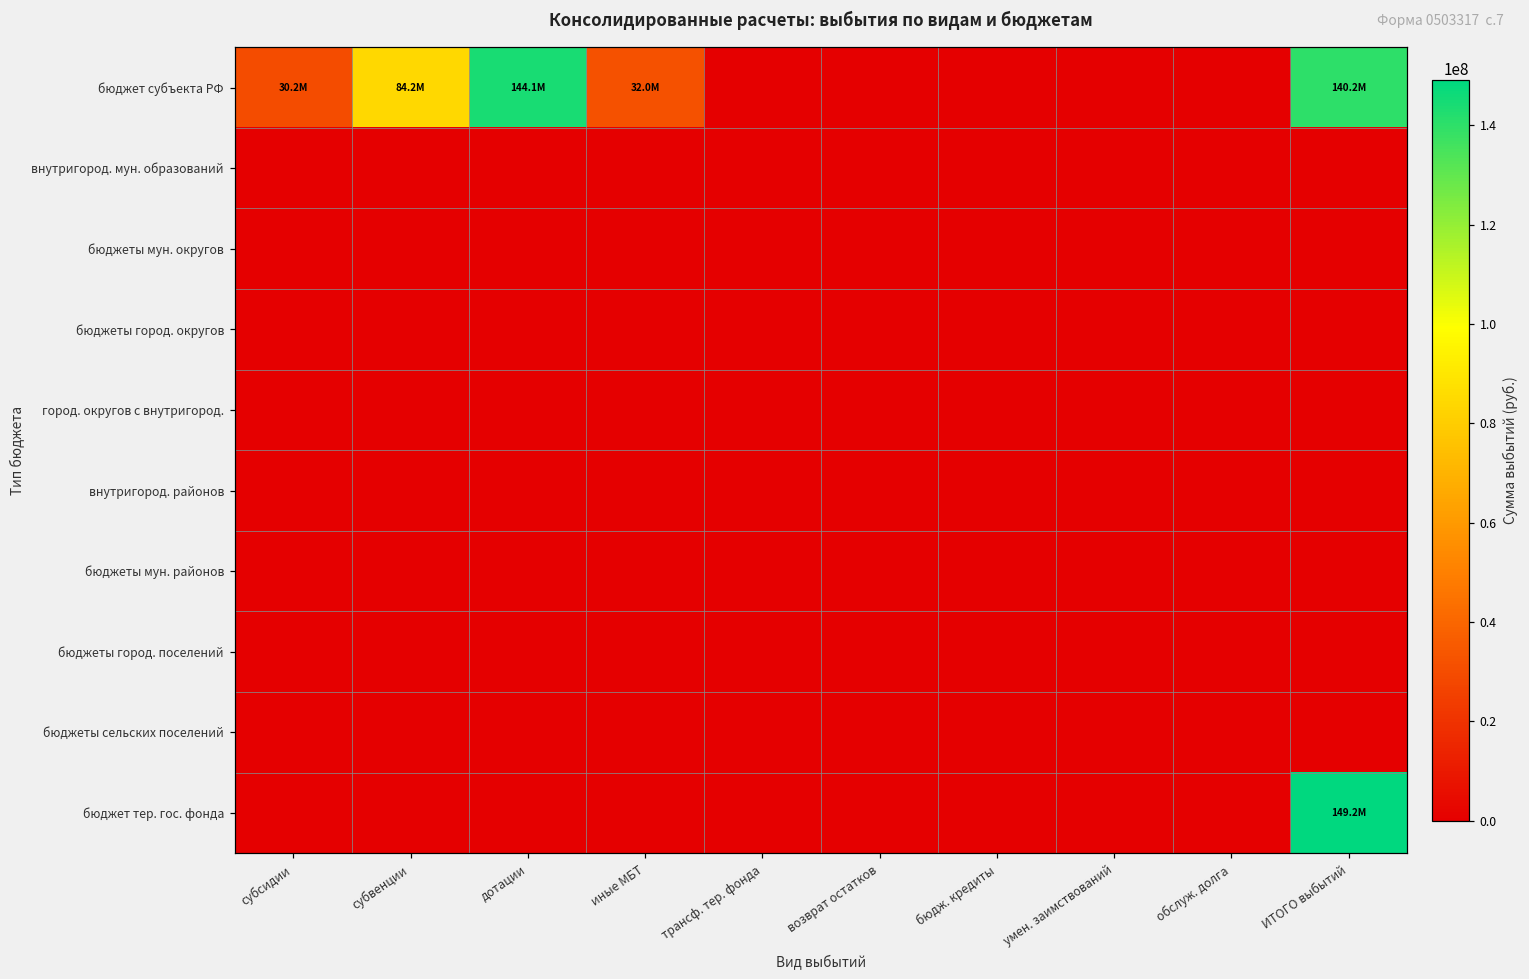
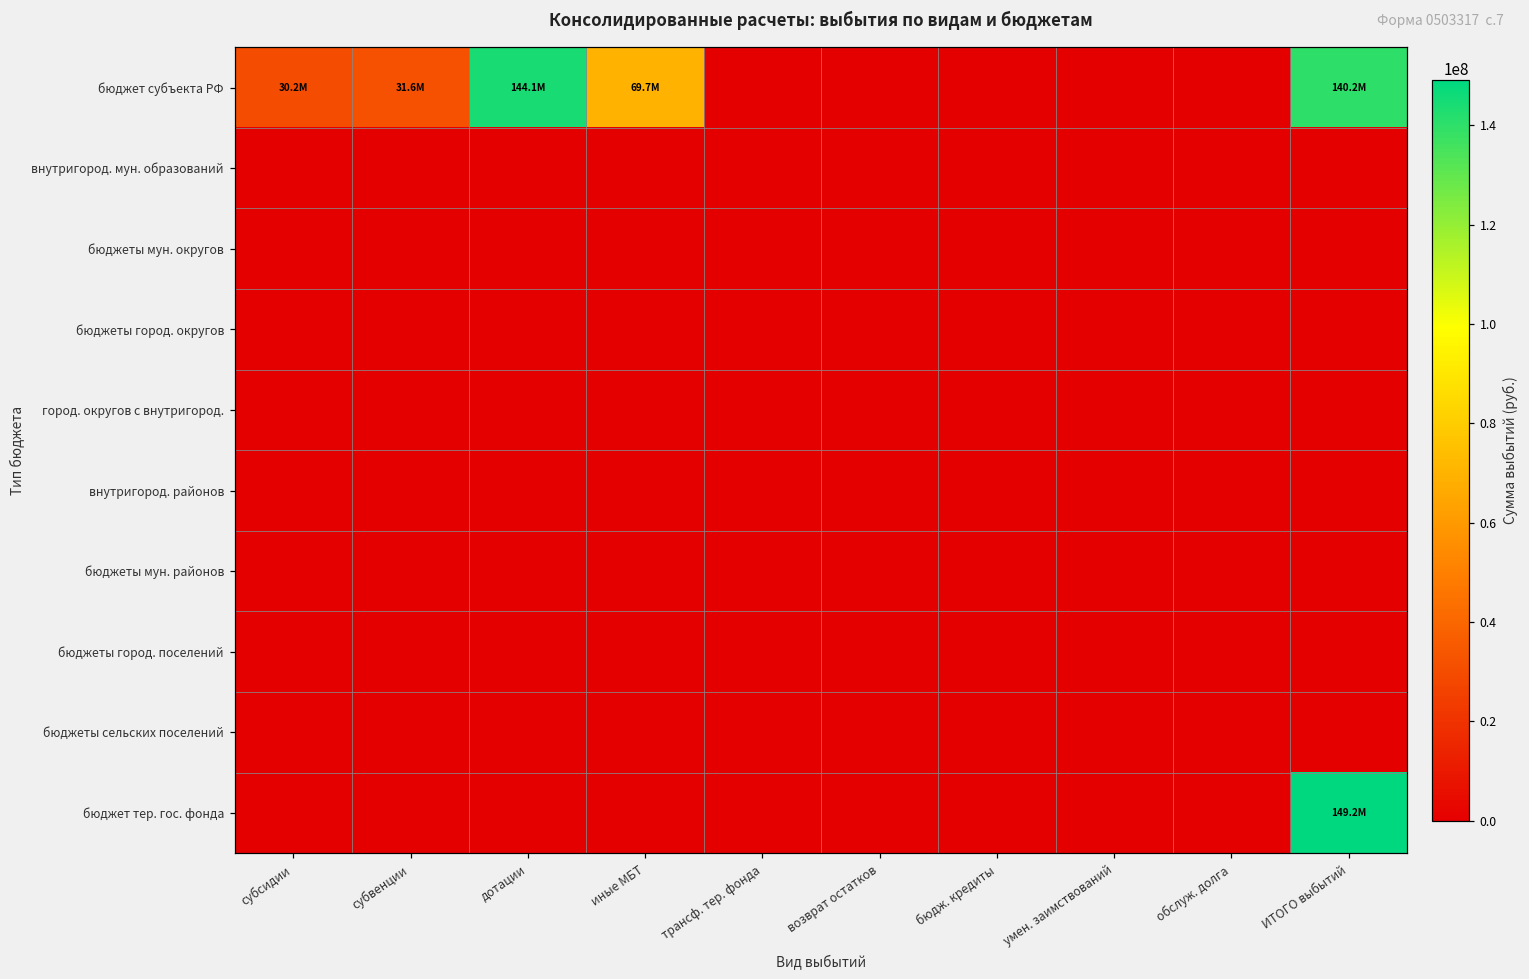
  {
    "бюджет субъекта РФ": {
      "субсидии": "30.2M",
-     "субвенции": "84.2M",
+     "субвенции": "31.6M",
      "дотации": "144.1M",
-     "иные МБТ": "32.0M",
+     "иные МБТ": "69.7M",
      "ИТОГО выбытий": "140.2M"
    },
    "бюджет тер. гос. фонда": {
      "ИТОГО выбытий": "149.2M"
    }
  }
